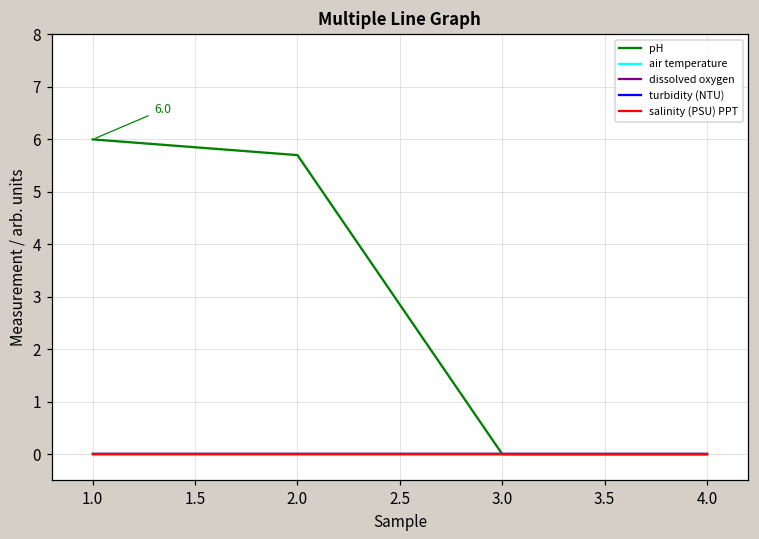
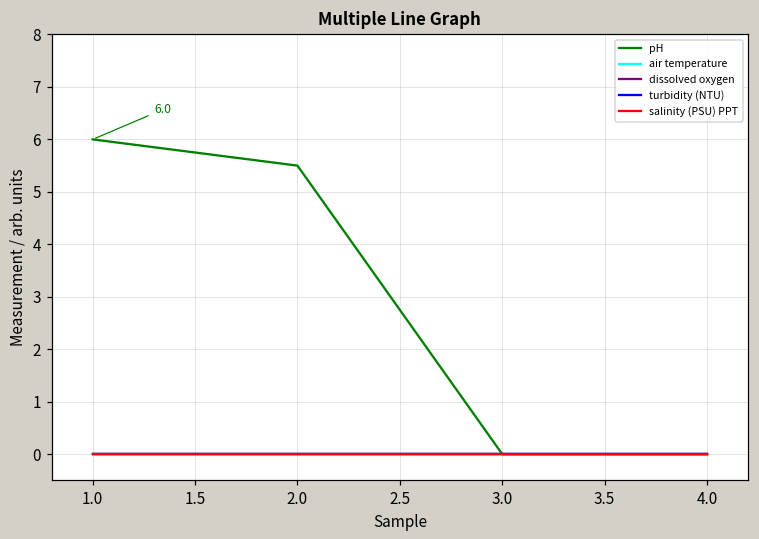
  {
    "pH": {
-     "2.0": 5.7
+     "2.0": 5.5
    },
    "salinity (PSU) PPT": {
      "1.0": 0.0,
      "2.0": 0.0
    }
  }
